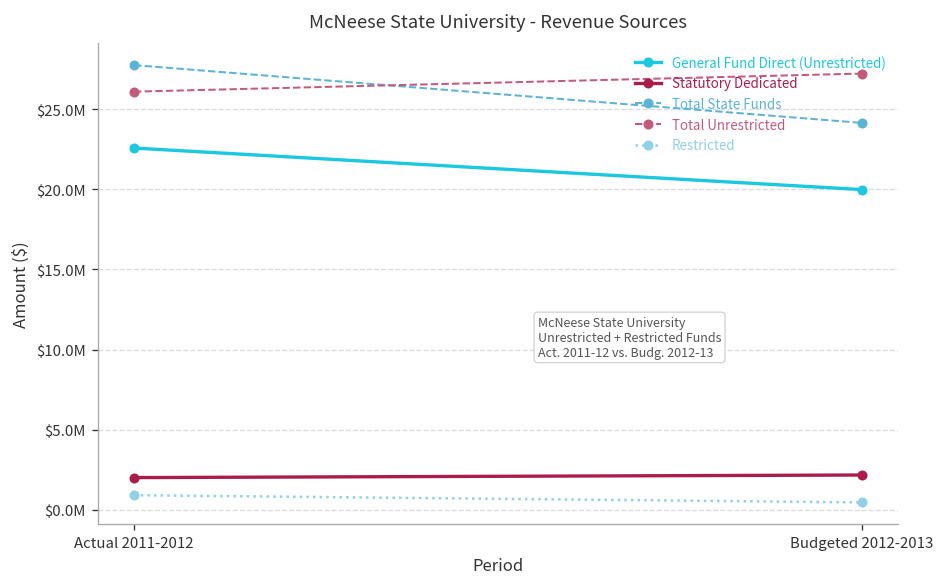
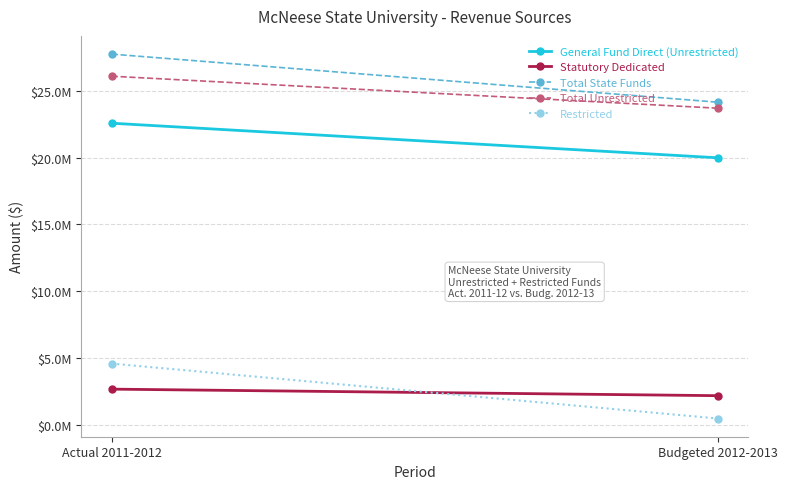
  {
    "General Fund Direct (Unrestricted)": {
      "Actual 2011-2012": "$22600000",
      "Budgeted 2012-2013": "$20000000"
    },
    "Statutory Dedicated": {
-     "Actual 2011-2012": "$2000000",
+     "Actual 2011-2012": "$2700000",
      "Budgeted 2012-2013": "$2200000"
    },
    "Total State Funds": {
      "Actual 2011-2012": "$27800000",
      "Budgeted 2012-2013": "$24200000"
    },
    "Total Unrestricted": {
      "Actual 2011-2012": "$26100000",
-     "Budgeted 2012-2013": "$27200000"
+     "Budgeted 2012-2013": "$23700000"
    },
    "Restricted": {
-     "Actual 2011-2012": "$900000",
+     "Actual 2011-2012": "$4600000",
      "Budgeted 2012-2013": "$500000"
    }
  }
